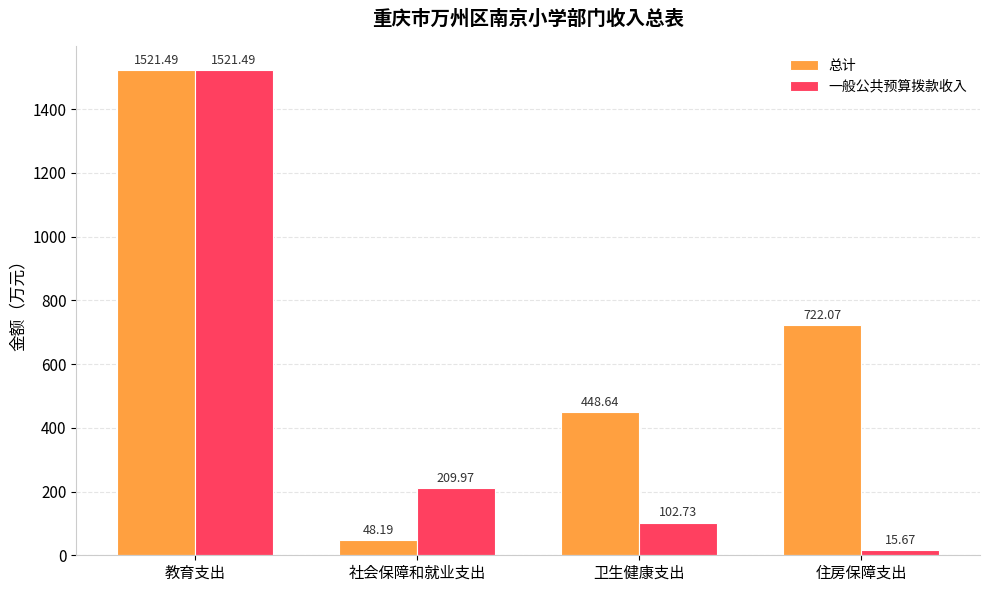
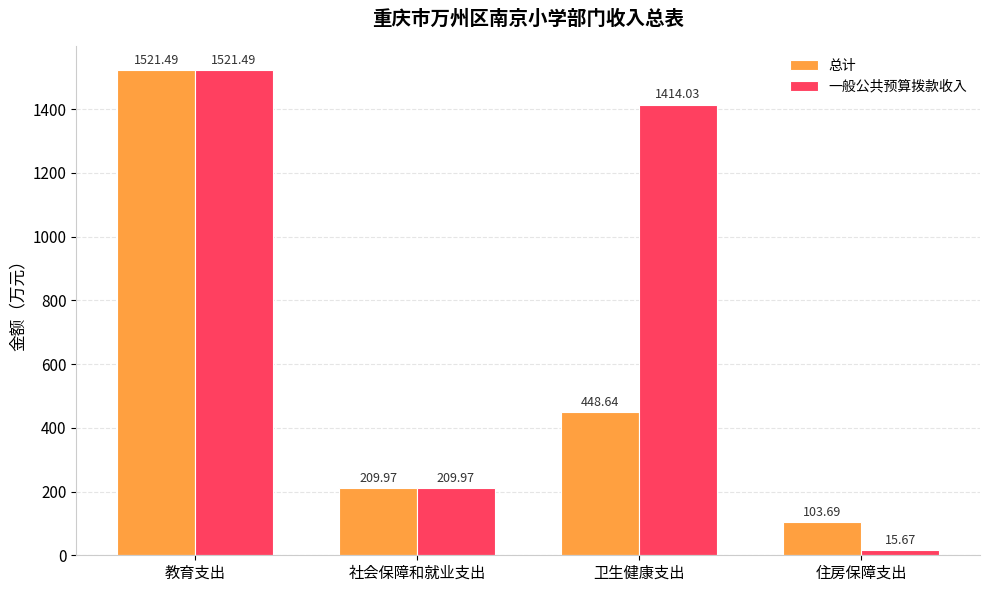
  {
    "总计": {
      "教育支出": 1521.49,
-     "社会保障和就业支出": 48.19,
+     "社会保障和就业支出": 209.97,
      "卫生健康支出": 448.64,
-     "住房保障支出": 722.07
+     "住房保障支出": 103.69
    },
    "一般公共预算拨款收入": {
      "教育支出": 1521.49,
      "社会保障和就业支出": 209.97,
-     "卫生健康支出": 102.73,
+     "卫生健康支出": 1414.03,
      "住房保障支出": 15.67
    }
  }
